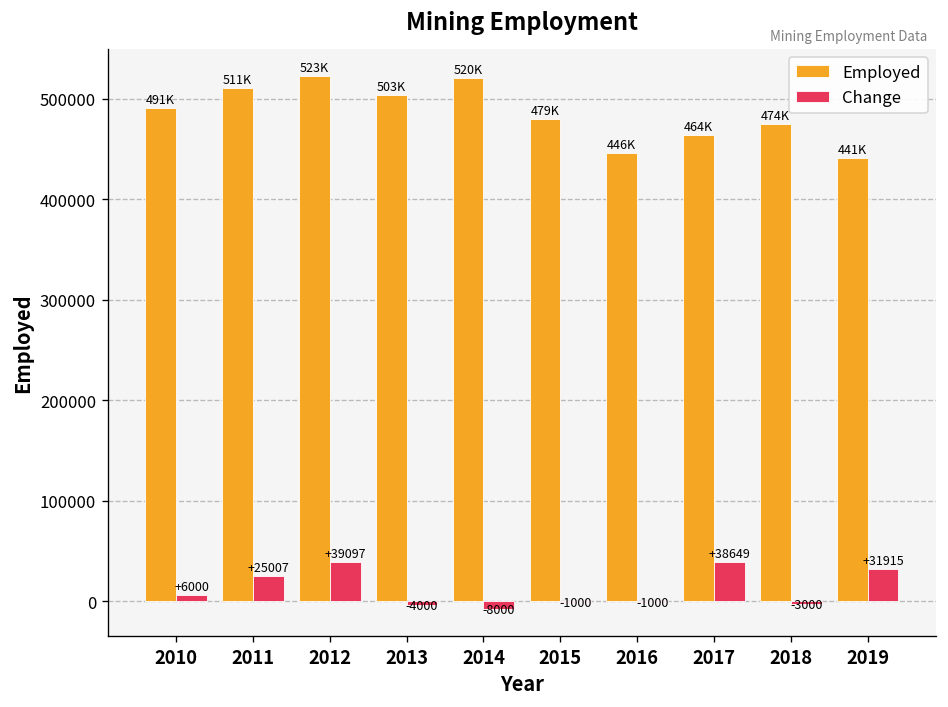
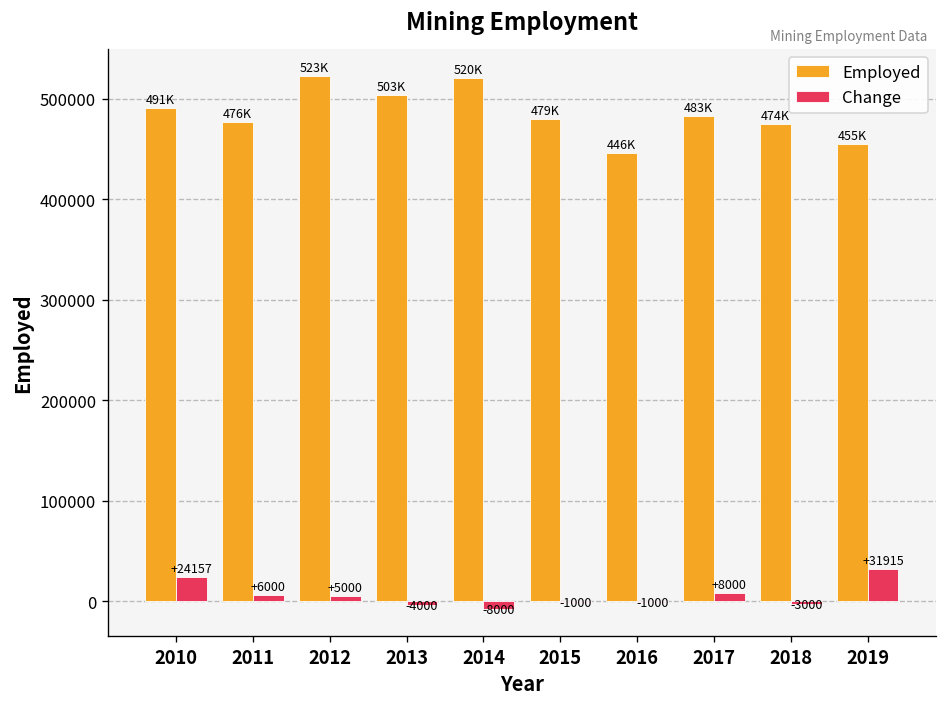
  {
    "Employed": {
      "2010": "491K",
-     "2011": "511K",
+     "2011": "476K",
      "2012": "523K",
      "2016": "446K",
-     "2017": "464K",
-     "2019": "441K"
+     "2017": "483K",
+     "2019": "455K"
    },
    "Change": {
-     "2010": "+6000",
-     "2011": "+25007",
-     "2012": "+39097",
+     "2010": "+24157",
+     "2011": "+6000",
+     "2012": "+5000",
      "2013": "-4000",
      "2014": "-8000",
      "2015": "-1000",
      "2016": "-1000",
-     "2017": "+38649",
+     "2017": "+8000",
      "2018": "-3000",
      "2019": "+31915"
    }
  }
